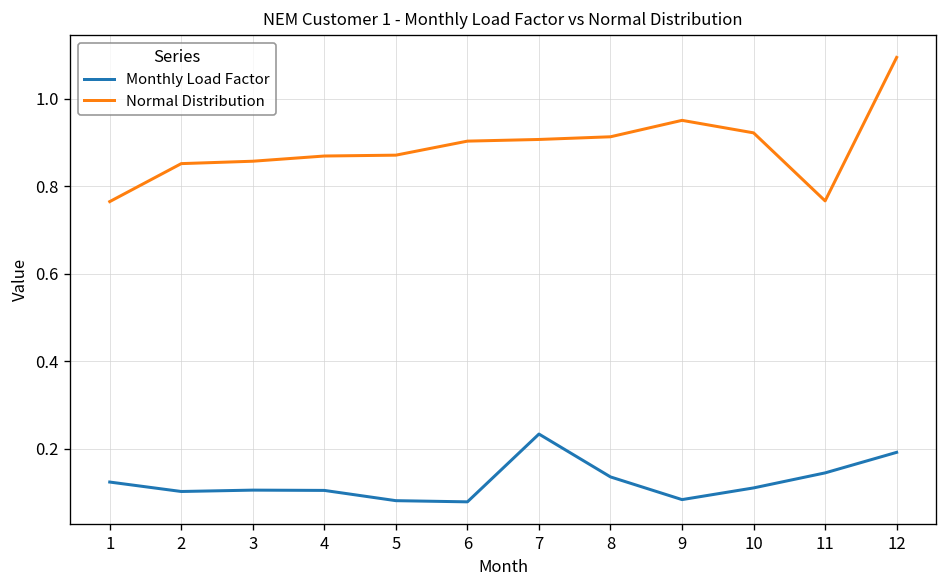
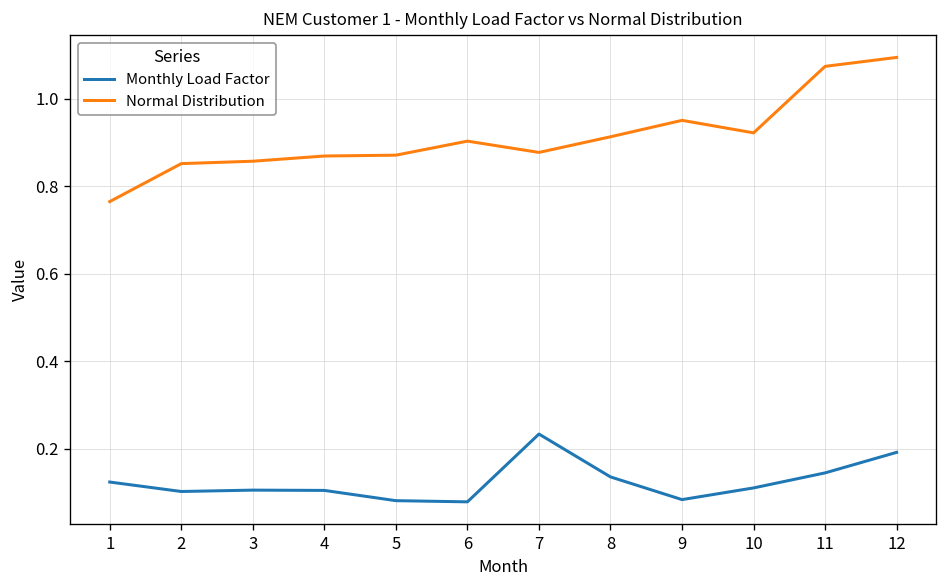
  {
    "Monthly Load Factor": {
      "1": 0.12,
      "2": 0.10,
      "3": 0.11,
      "4": 0.11,
      "5": 0.08,
      "6": 0.08,
      "7": 0.23,
      "8": 0.14,
      "9": 0.08,
      "10": 0.11,
      "11": 0.15,
      "12": 0.19
    },
    "Normal Distribution": {
      "1": 0.77,
      "2": 0.85,
      "3": 0.86,
      "4": 0.87,
      "5": 0.87,
      "6": 0.90,
-     "7": 0.91,
+     "7": 0.88,
      "8": 0.91,
      "9": 0.95,
      "10": 0.92,
-     "11": 0.77,
+     "11": 1.07,
      "12": 1.09
    }
  }
